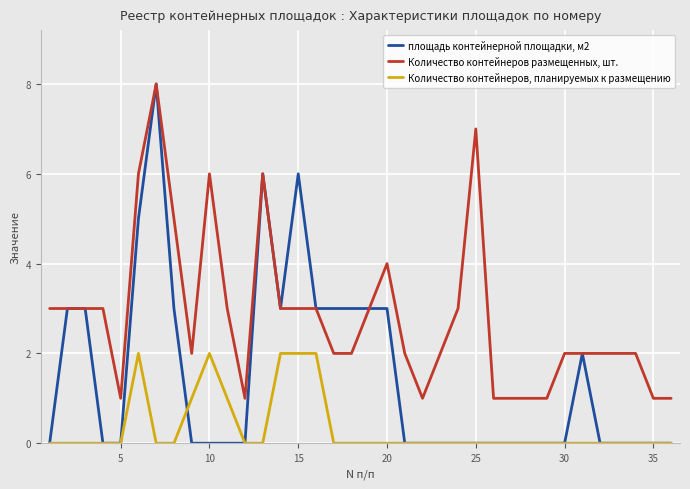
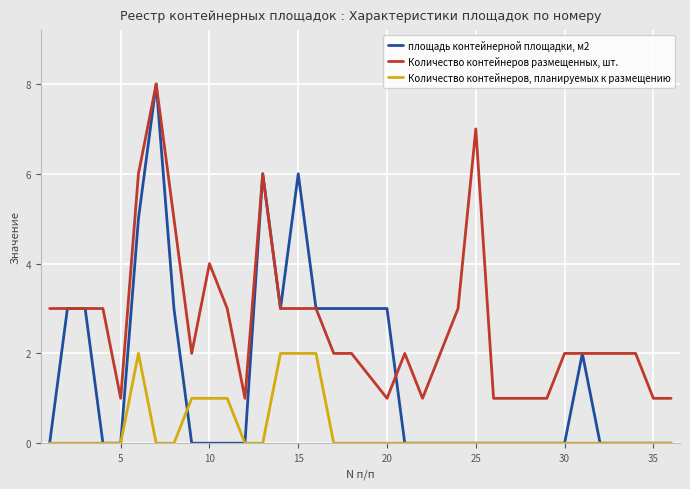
  {
    "площадь контейнерной площадки, м2": {
      "10": 0,
      "15": 6,
      "20": 3
    },
    "Количество контейнеров размещенных, шт.": {
      "5": 1,
-     "10": 6,
+     "10": 4,
      "15": 3,
-     "20": 4,
+     "20": 1,
      "25": 7,
      "30": 2,
      "35": 1
    },
    "Количество контейнеров, планируемых к размещению": {
-     "10": 2,
+     "10": 1,
      "15": 2,
      "20": 0
    }
  }
